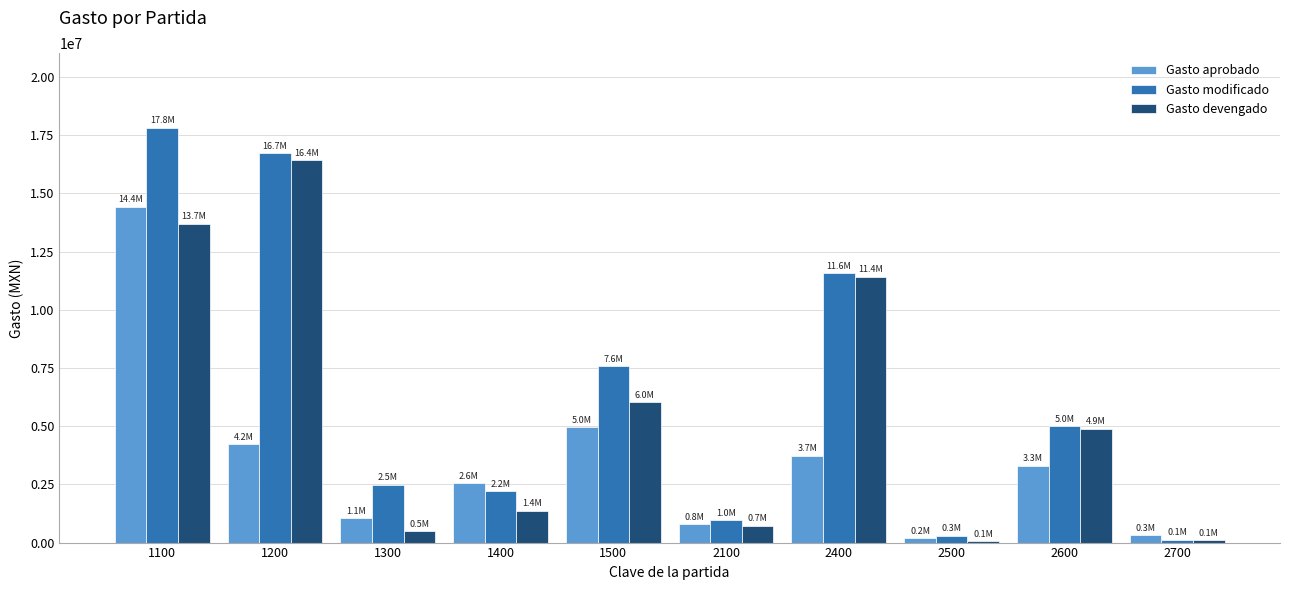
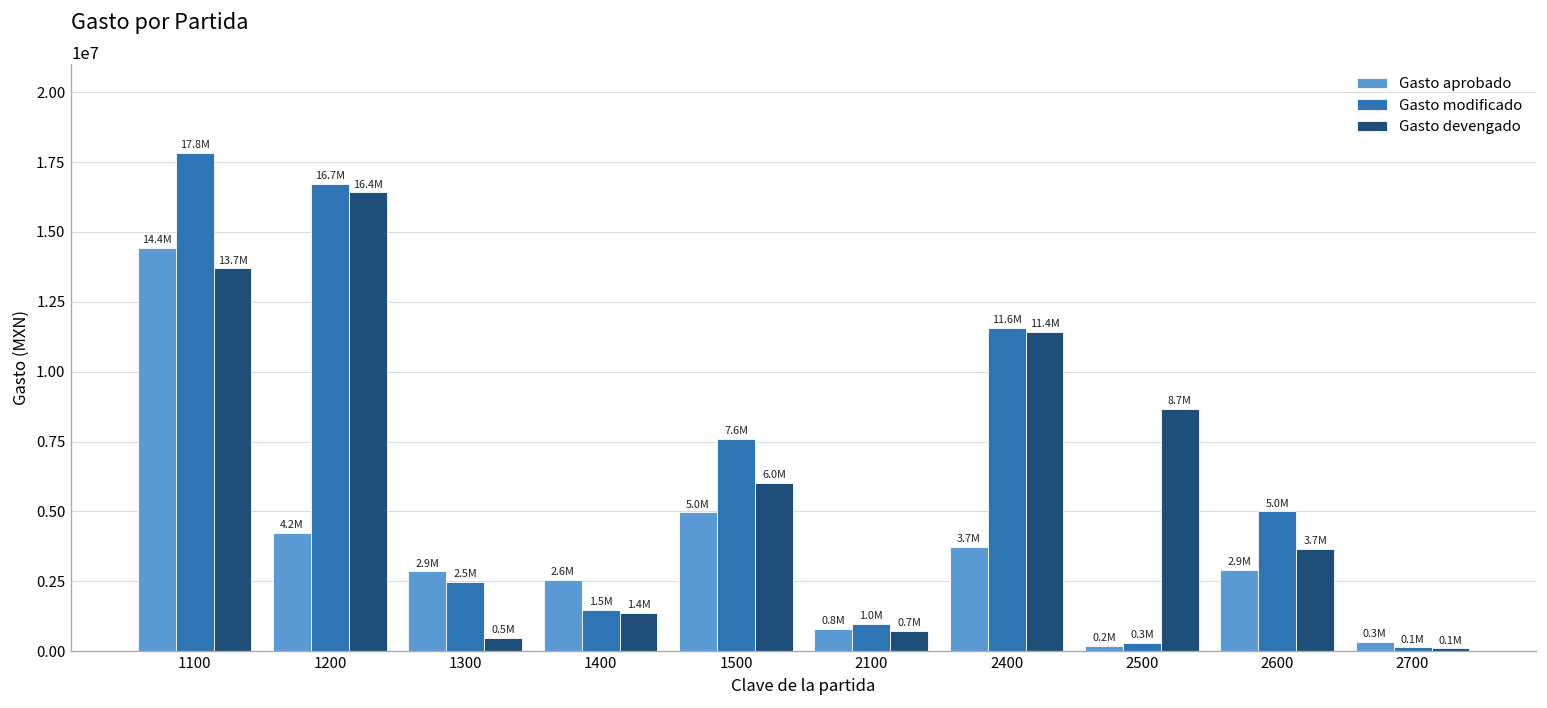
  {
    "Gasto aprobado": {
      "1100": "14.4M",
      "1200": "4.2M",
-     "1300": "1.1M",
+     "1300": "2.9M",
      "1400": "2.6M",
      "1500": "5.0M",
      "2100": "0.8M",
      "2400": "3.7M",
      "2500": "0.2M",
-     "2600": "3.3M",
+     "2600": "2.9M",
      "2700": "0.3M"
    },
    "Gasto modificado": {
      "1100": "17.8M",
      "1200": "16.7M",
      "1300": "2.5M",
-     "1400": "2.2M",
+     "1400": "1.5M",
      "1500": "7.6M",
      "2100": "1.0M",
      "2400": "11.6M",
      "2500": "0.3M",
      "2600": "5.0M",
      "2700": "0.1M"
    },
    "Gasto devengado": {
      "1100": "13.7M",
      "1200": "16.4M",
      "1300": "0.5M",
      "1400": "1.4M",
      "1500": "6.0M",
      "2100": "0.7M",
      "2400": "11.4M",
-     "2500": "0.1M",
-     "2600": "4.9M",
+     "2500": "8.7M",
+     "2600": "3.7M",
      "2700": "0.1M"
    }
  }
